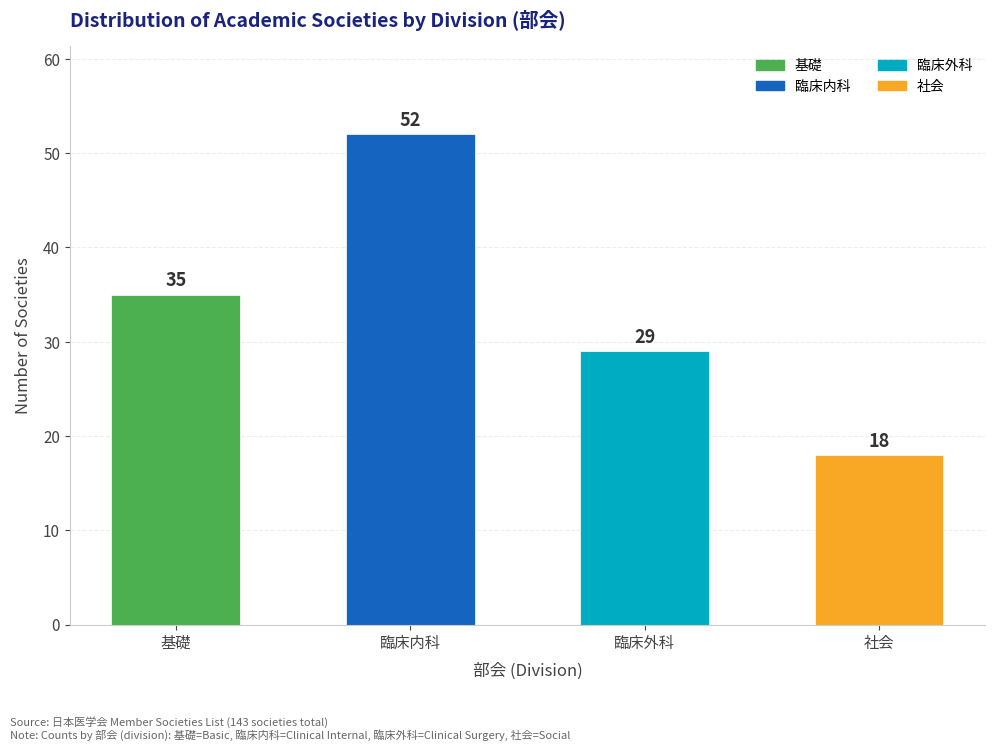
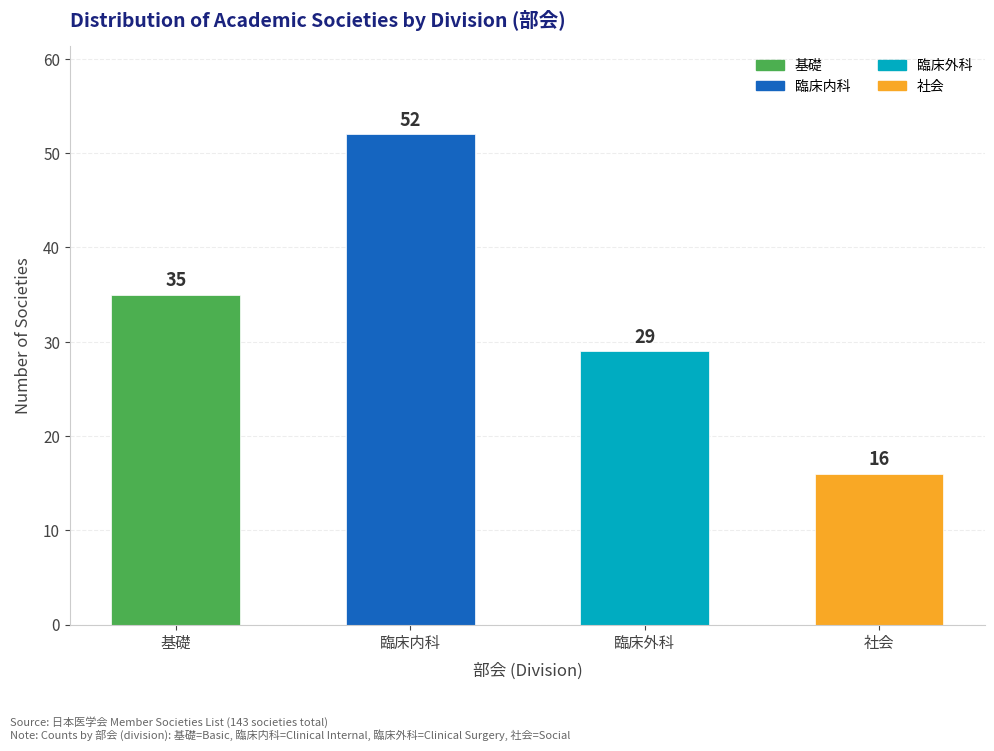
  {
    "基礎": 35,
    "臨床内科": 52,
    "臨床外科": 29,
-   "社会": 18
+   "社会": 16
  }
